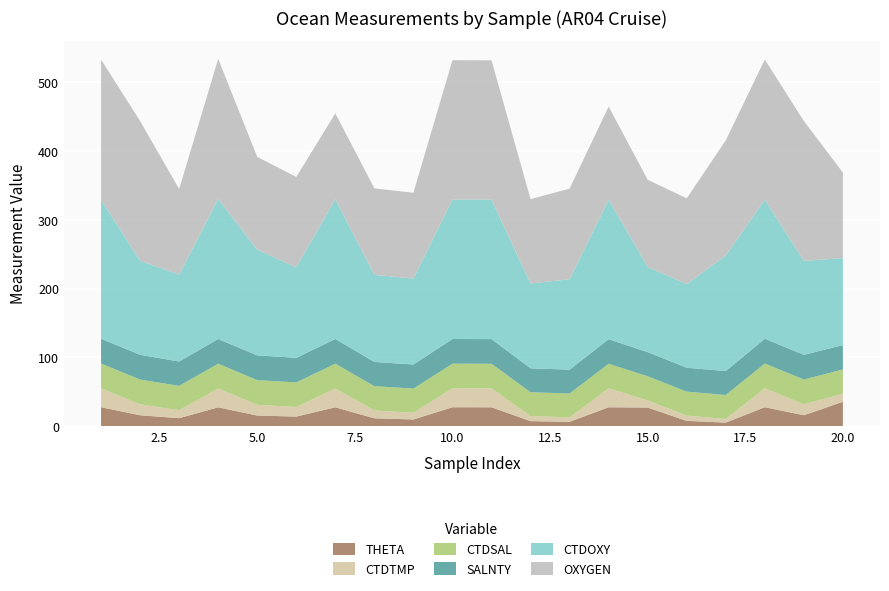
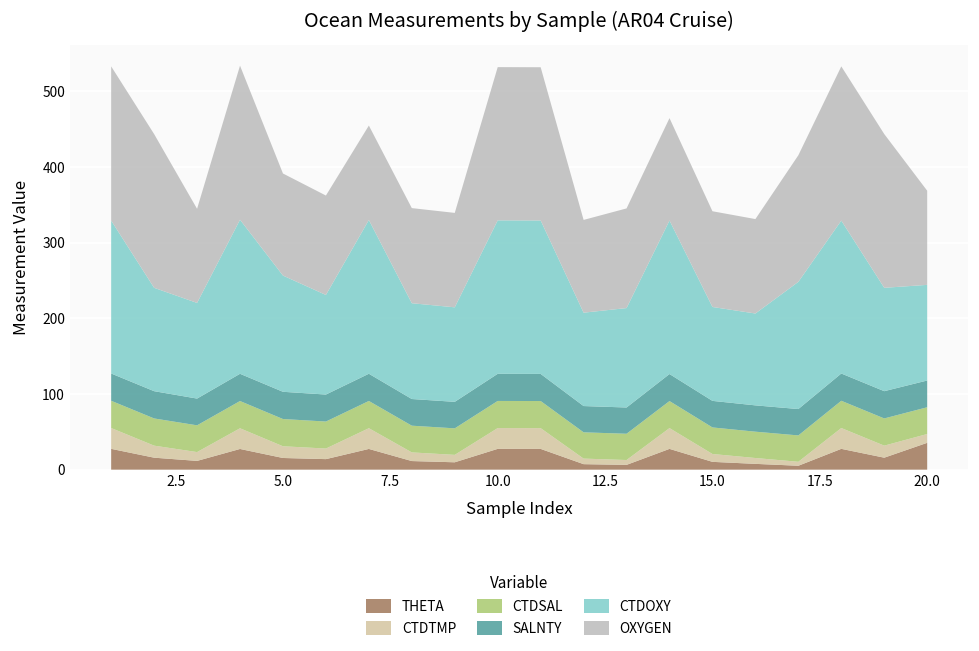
  {
    "THETA": {
      "5.0": 20,
      "10.0": 30,
-     "15.0": 30,
+     "15.0": 10,
      "20.0": 40
    },
    "CTDSAL": {
      "5.0": 40,
      "10.0": 40,
      "15.0": 40,
      "20.0": 40
    },
    "SALNTY": {
      "5.0": 40,
      "10.0": 40,
      "15.0": 40,
      "20.0": 40
    },
    "CTDOXY": {
      "5.0": 150,
      "10.0": 200,
      "15.0": 120,
      "20.0": 130
    }
  }
